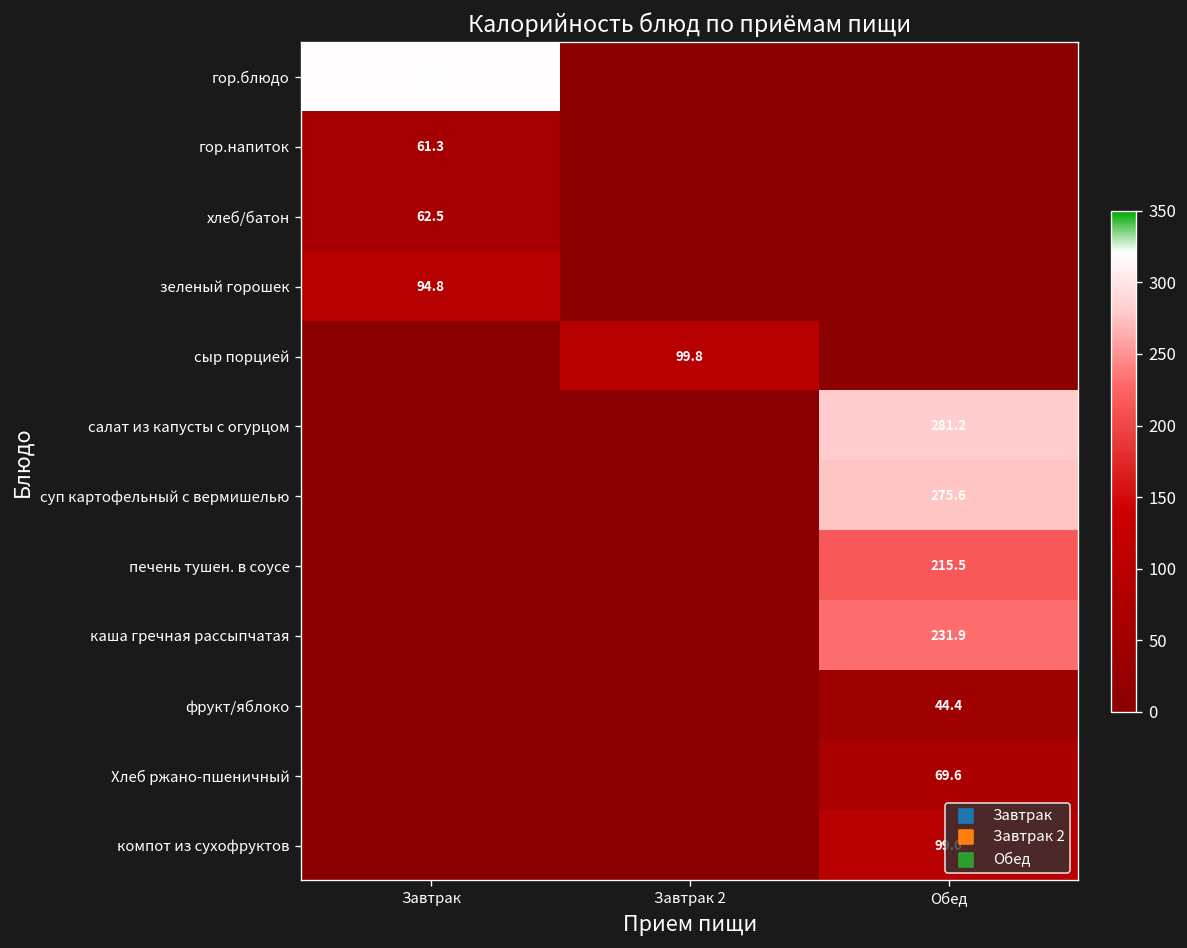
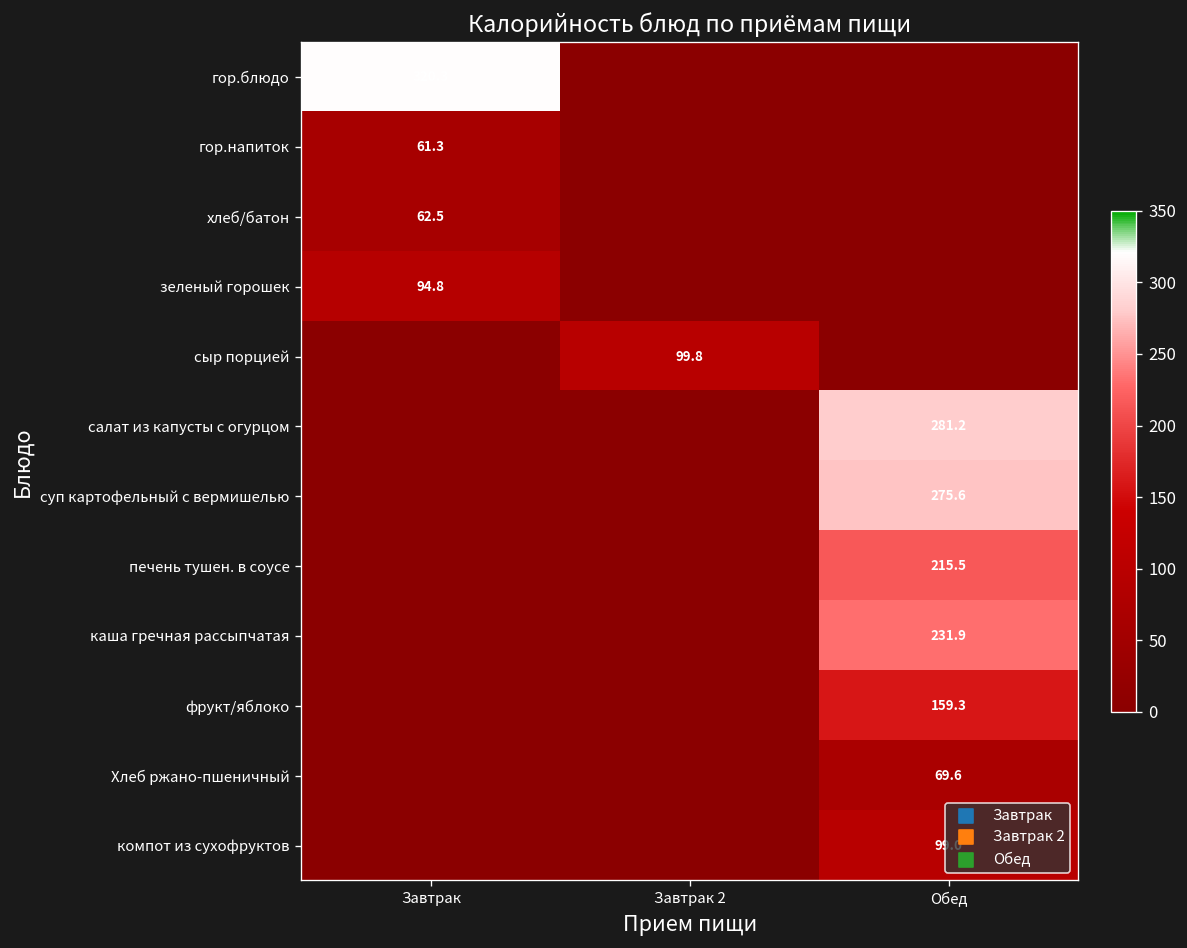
  {
    "гор.напиток": {
      "Завтрак": 61.3
    },
    "хлеб/батон": {
      "Завтрак": 62.5
    },
    "зеленый горошек": {
      "Завтрак": 94.8
    },
    "сыр порцией": {
      "Завтрак 2": 99.8
    },
    "салат из капусты с огурцом": {
      "Обед": 281.2
    },
    "суп картофельный с вермишелью": {
      "Обед": 275.6
    },
    "печень тушен. в соусе": {
      "Обед": 215.5
    },
    "каша гречная рассыпчатая": {
      "Обед": 231.9
    },
    "фрукт/яблоко": {
-     "Обед": 44.4
+     "Обед": 159.3
    },
    "Хлеб ржано-пшеничный": {
      "Обед": 69.6
    }
  }
